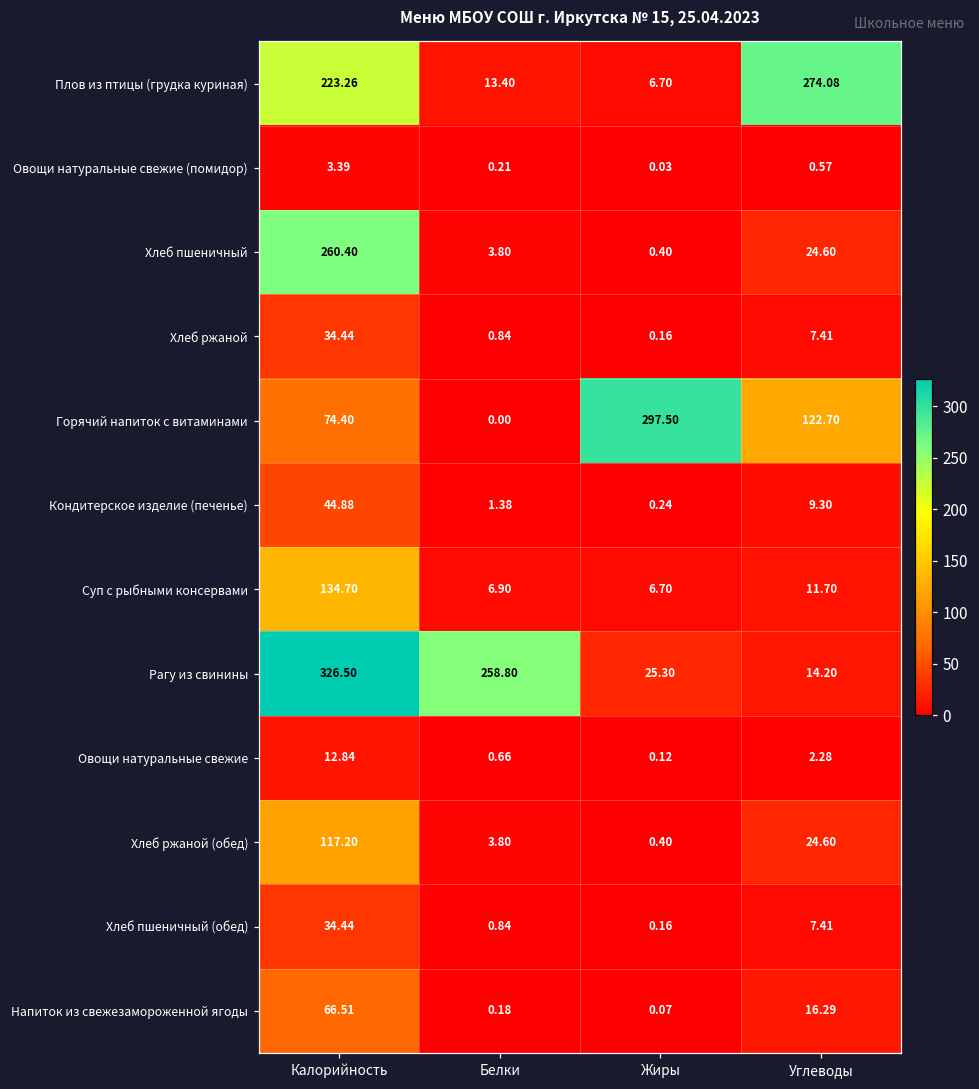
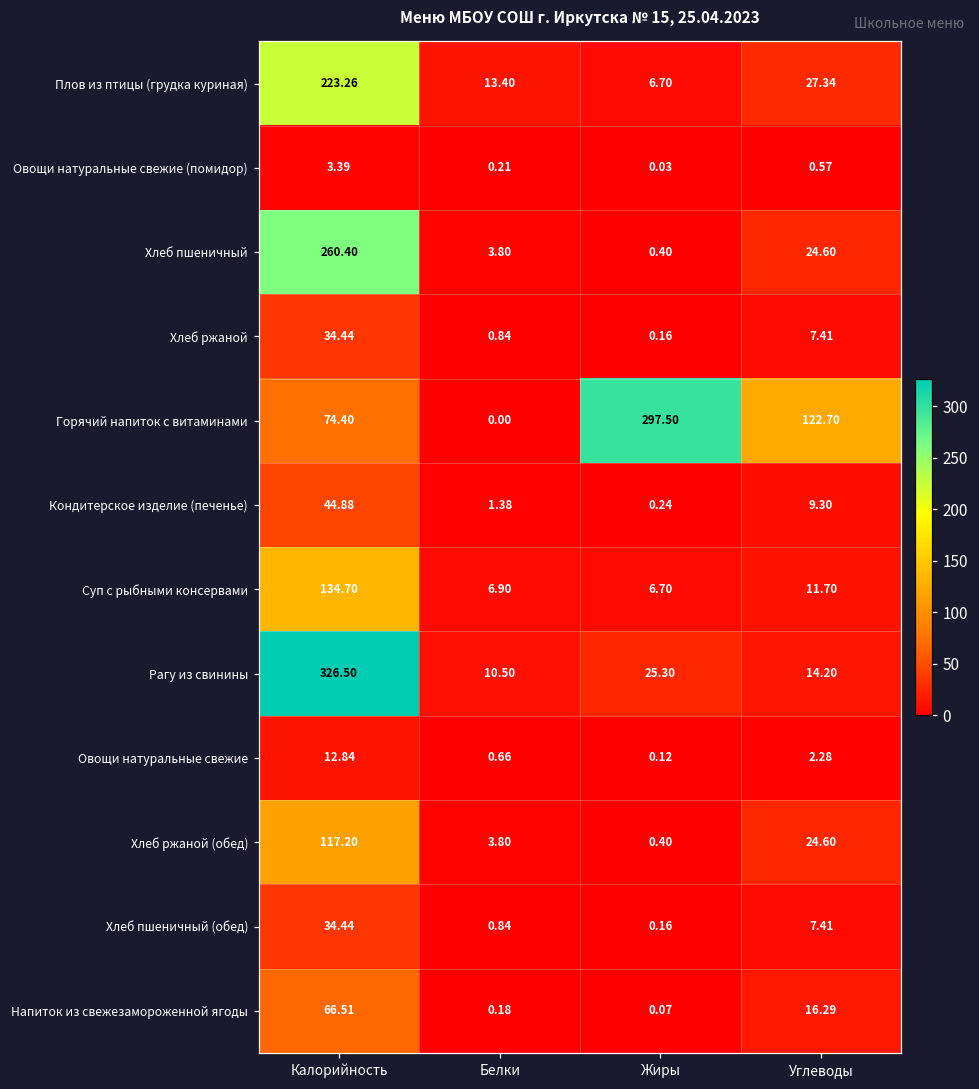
  {
    "Плов из птицы (грудка куриная)": {
      "Калорийность": 223.26,
      "Белки": 13.40,
      "Жиры": 6.70,
-     "Углеводы": 274.08
+     "Углеводы": 27.34
    },
    "Овощи натуральные свежие (помидор)": {
      "Калорийность": 3.39,
      "Белки": 0.21,
      "Жиры": 0.03,
      "Углеводы": 0.57
    },
    "Хлеб пшеничный": {
      "Калорийность": 260.40,
      "Белки": 3.80,
      "Жиры": 0.40,
      "Углеводы": 24.60
    },
    "Хлеб ржаной": {
      "Калорийность": 34.44,
      "Белки": 0.84,
      "Жиры": 0.16,
      "Углеводы": 7.41
    },
    "Горячий напиток с витаминами": {
      "Калорийность": 74.40,
      "Белки": 0.00,
      "Жиры": 297.50,
      "Углеводы": 122.70
    },
    "Кондитерское изделие (печенье)": {
      "Калорийность": 44.88,
      "Белки": 1.38,
      "Жиры": 0.24,
      "Углеводы": 9.30
    },
    "Суп с рыбными консервами": {
      "Калорийность": 134.70,
      "Белки": 6.90,
      "Жиры": 6.70,
      "Углеводы": 11.70
    },
    "Рагу из свинины": {
      "Калорийность": 326.50,
-     "Белки": 258.80,
+     "Белки": 10.50,
      "Жиры": 25.30,
      "Углеводы": 14.20
    },
    "Овощи натуральные свежие": {
      "Калорийность": 12.84,
      "Белки": 0.66,
      "Жиры": 0.12,
      "Углеводы": 2.28
    },
    "Хлеб ржаной (обед)": {
      "Калорийность": 117.20,
      "Белки": 3.80,
      "Жиры": 0.40,
      "Углеводы": 24.60
    },
    "Хлеб пшеничный (обед)": {
      "Калорийность": 34.44,
      "Белки": 0.84,
      "Жиры": 0.16,
      "Углеводы": 7.41
    },
    "Напиток из свежезамороженной ягоды": {
      "Калорийность": 66.51,
      "Белки": 0.18,
      "Жиры": 0.07,
      "Углеводы": 16.29
    }
  }
